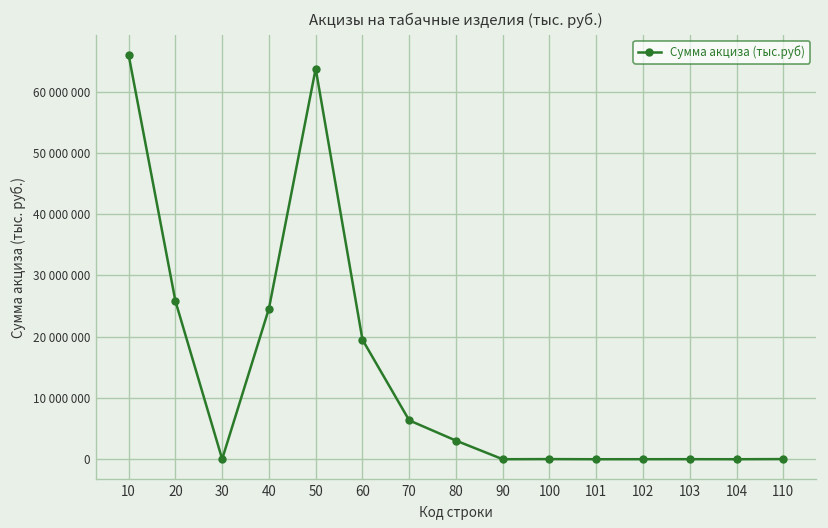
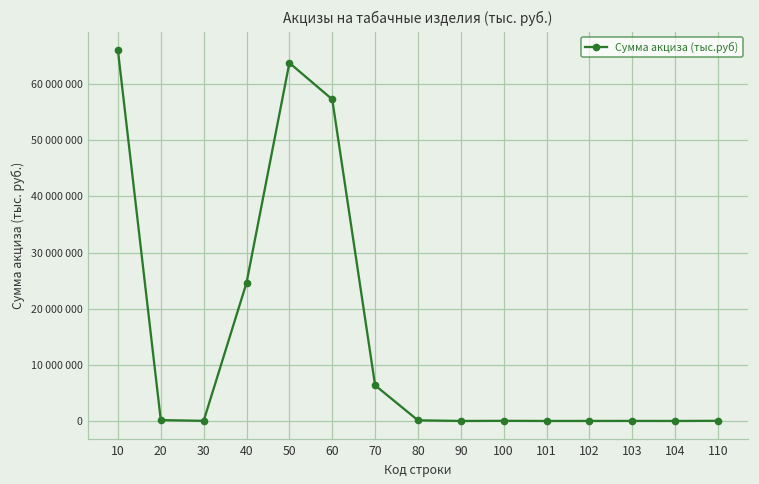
  {
    "10": 66000000,
-   "20": 26000000,
+   "20": 0,
    "30": 0,
    "40": 25000000,
    "50": 64000000,
-   "60": 20000000,
+   "60": 57000000,
    "70": 6000000,
-   "80": 3000000,
+   "80": 0,
    "90": 0,
    "100": 0,
    "101": 0,
    "102": 0,
    "103": 0,
    "104": 0,
    "110": 0
  }
